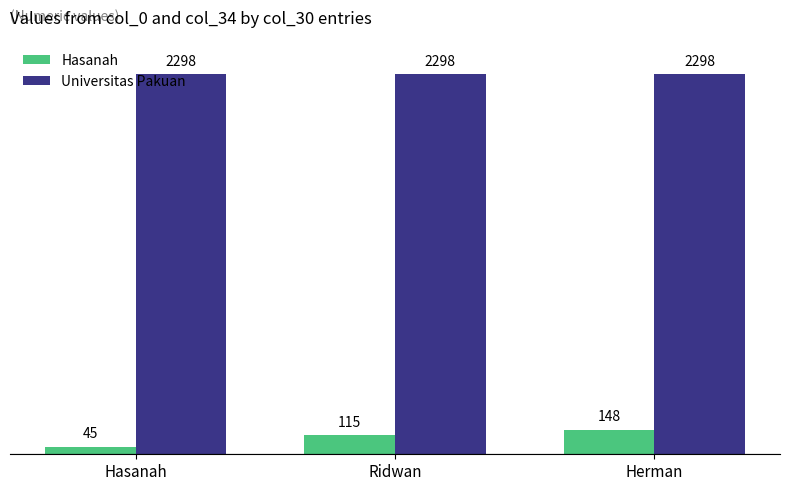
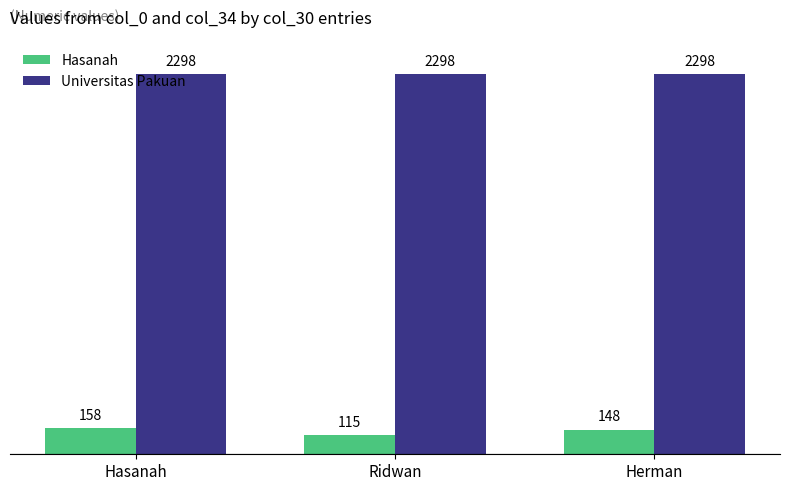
  {
    "Hasanah": {
-     "Hasanah": 45,
+     "Hasanah": 158,
      "Ridwan": 115,
      "Herman": 148
    },
    "Universitas Pakuan": {
      "Hasanah": 2298,
      "Ridwan": 2298,
      "Herman": 2298
    }
  }
